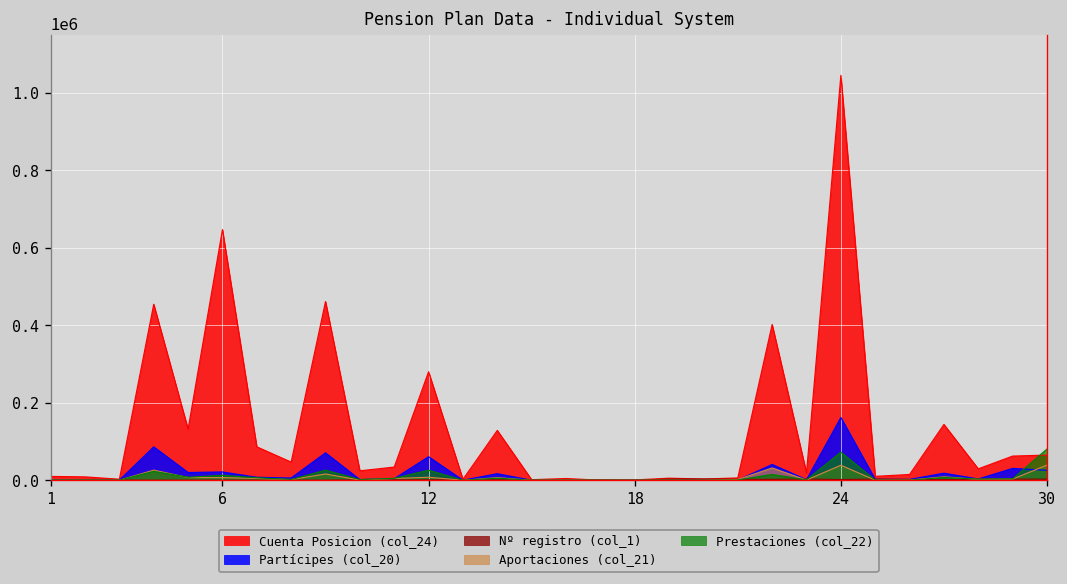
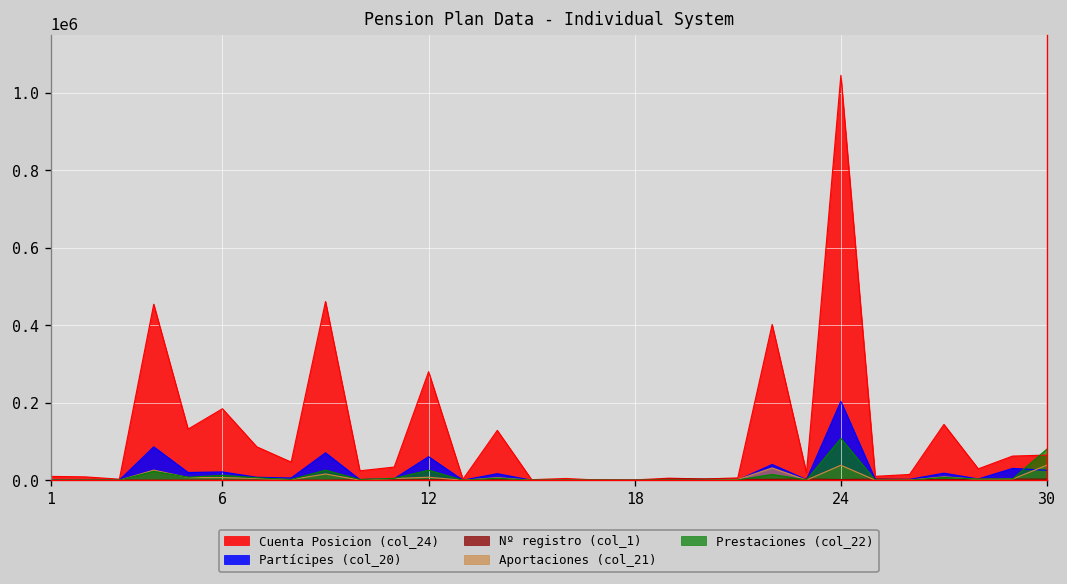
  {
    "Cuenta Posicion (col_24)": {
      "1": 10000,
-     "6": 650000,
+     "6": 180000,
      "12": 280000,
      "24": 1050000,
      "30": 60000
    },
    "Partícipes (col_20)": {
      "6": 20000,
      "12": 60000,
-     "24": 160000,
+     "24": 200000,
      "30": 30000
    },
    "Nº registro (col_1)": {
      "24": 0,
      "30": 0
    },
    "Aportaciones (col_21)": {
      "24": 40000,
      "30": 40000
    },
    "Prestaciones (col_22)": {
      "12": 30000,
-     "24": 70000,
+     "24": 110000,
      "30": 80000
    }
  }
